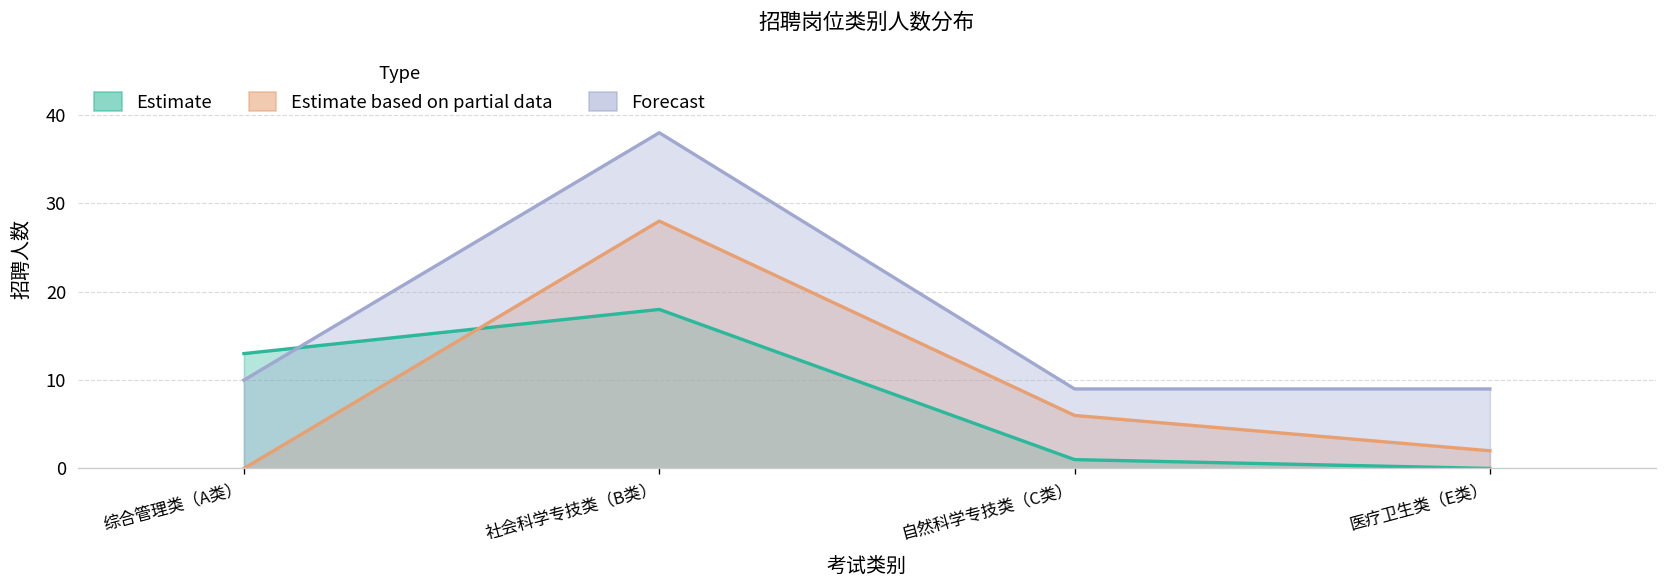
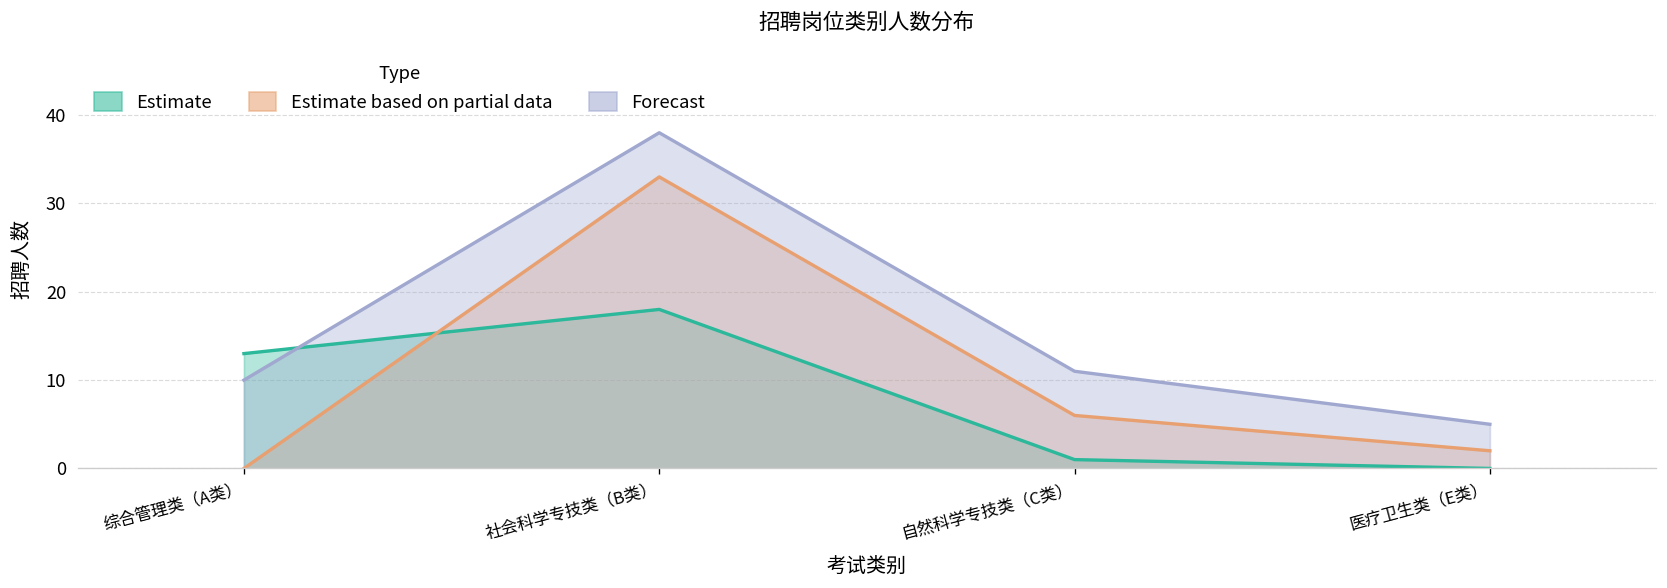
  {
    "Estimate": {
      "综合管理类（A类）": 13,
      "社会科学专技类（B类）": 18,
      "自然科学专技类（C类）": 1,
      "医疗卫生类（E类）": 0
    },
    "Estimate based on partial data": {
      "综合管理类（A类）": 0,
-     "社会科学专技类（B类）": 28,
+     "社会科学专技类（B类）": 33,
      "自然科学专技类（C类）": 6,
      "医疗卫生类（E类）": 2
    },
    "Forecast": {
      "综合管理类（A类）": 10,
      "社会科学专技类（B类）": 38,
-     "自然科学专技类（C类）": 9,
-     "医疗卫生类（E类）": 9
+     "自然科学专技类（C类）": 11,
+     "医疗卫生类（E类）": 5
    }
  }
